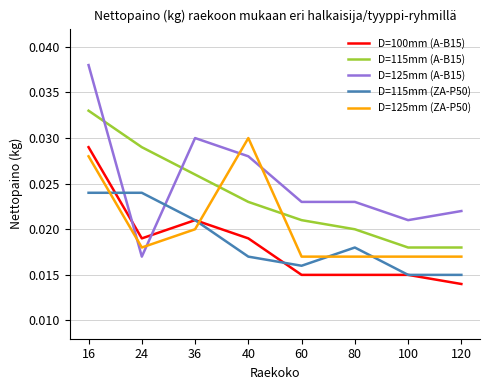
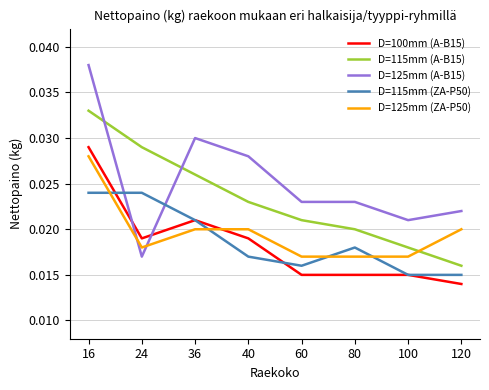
  {
    "D=100mm (A-B15)": {
      "16": 0.029,
      "24": 0.019,
      "40": 0.019,
      "60": 0.015,
      "80": 0.015,
      "120": 0.014
    },
    "D=115mm (A-B15)": {
      "16": 0.033,
      "24": 0.029,
      "36": 0.026,
      "40": 0.023,
      "60": 0.021,
      "80": 0.020,
      "100": 0.018,
-     "120": 0.018
+     "120": 0.016
    },
    "D=125mm (A-B15)": {
      "16": 0.038,
      "24": 0.017,
      "36": 0.030,
      "40": 0.028,
      "60": 0.023,
      "80": 0.023,
      "100": 0.021,
      "120": 0.022
    },
    "D=115mm (ZA-P50)": {
      "16": 0.024,
      "24": 0.024,
      "40": 0.017,
      "60": 0.016,
      "80": 0.018,
      "120": 0.015
    },
    "D=125mm (ZA-P50)": {
      "16": 0.028,
      "24": 0.018,
      "36": 0.020,
-     "40": 0.03,
+     "40": 0.02,
      "60": 0.017,
      "80": 0.017,
      "100": 0.017,
-     "120": 0.017
+     "120": 0.020
    }
  }
